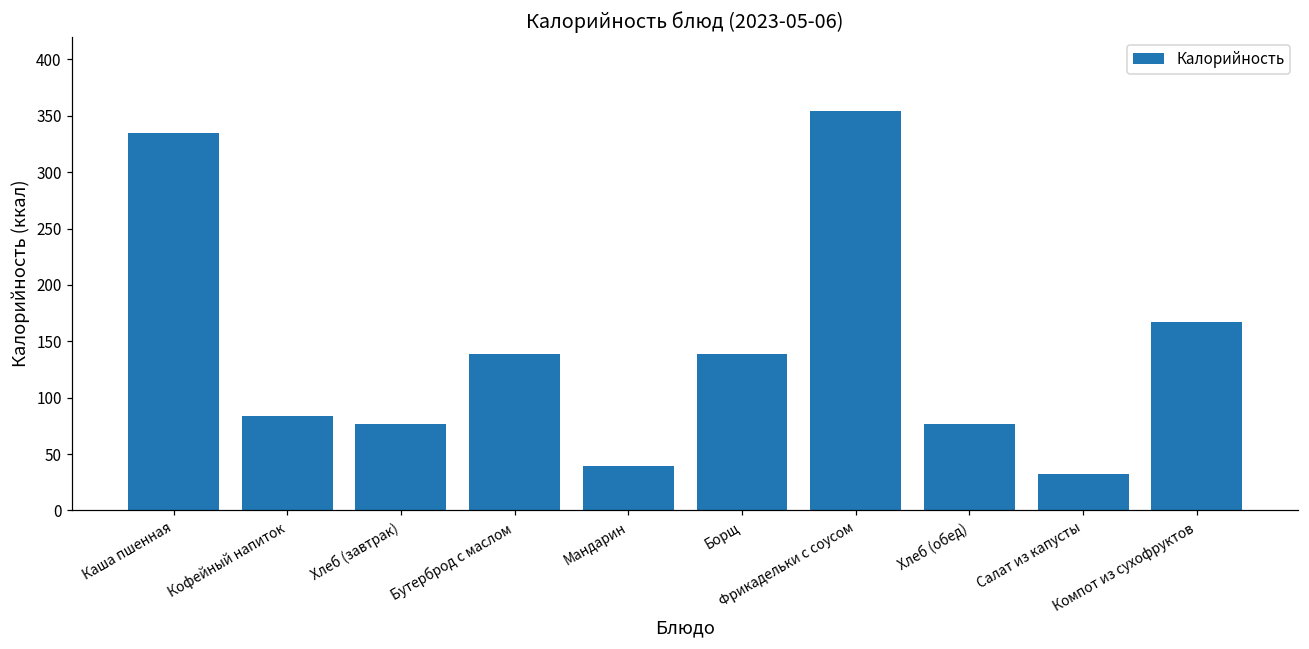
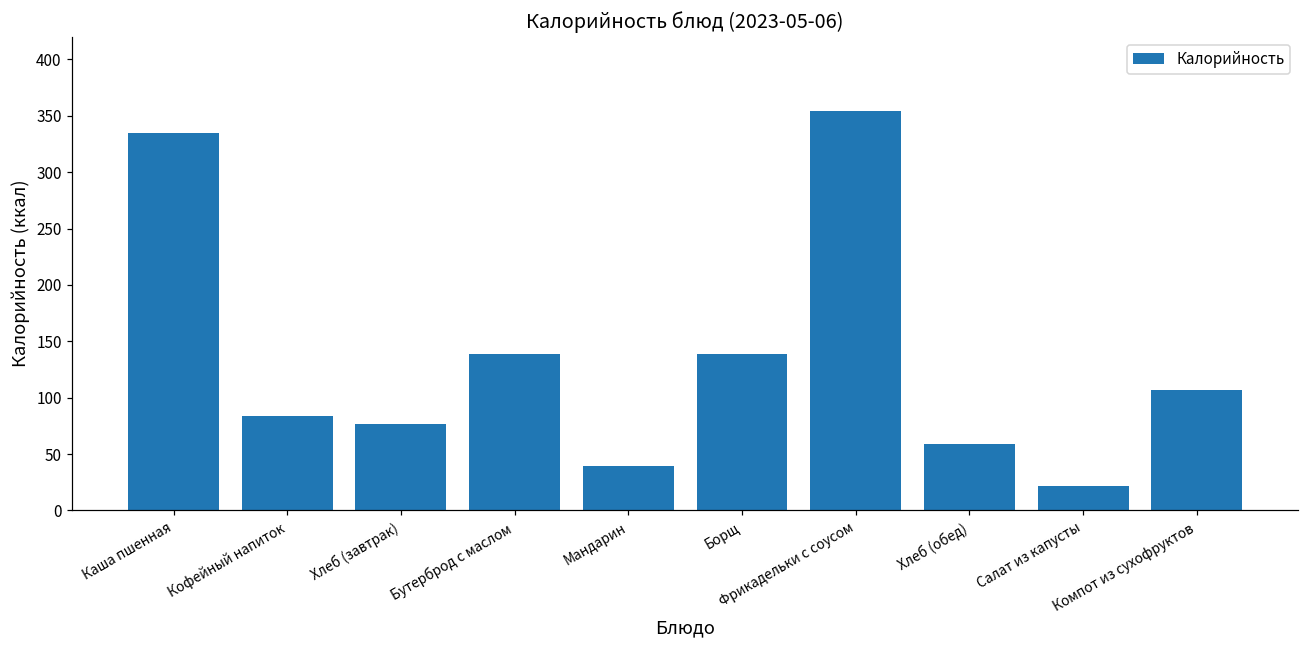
  {
    "Каша пшенная": 334,
    "Кофейный напиток": 83,
    "Хлеб (завтрак)": 77,
    "Бутерброд с маслом": 139,
    "Мандарин": 39,
    "Борщ": 138,
    "Фрикадельки с соусом": 355,
-   "Хлеб (обед)": 77,
-   "Салат из капусты": 33,
-   "Компот из сухофруктов": 167
+   "Хлеб (обед)": 59,
+   "Салат из капусты": 22,
+   "Компот из сухофруктов": 107
  }
